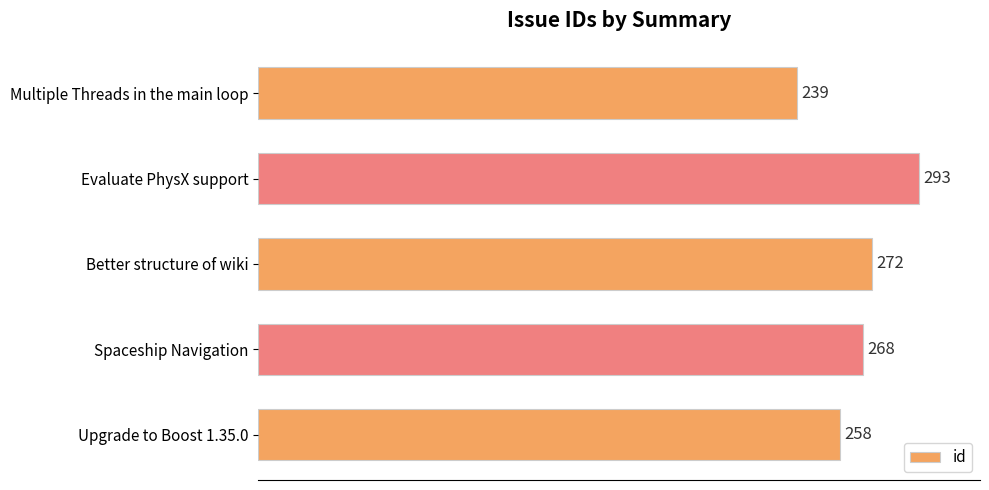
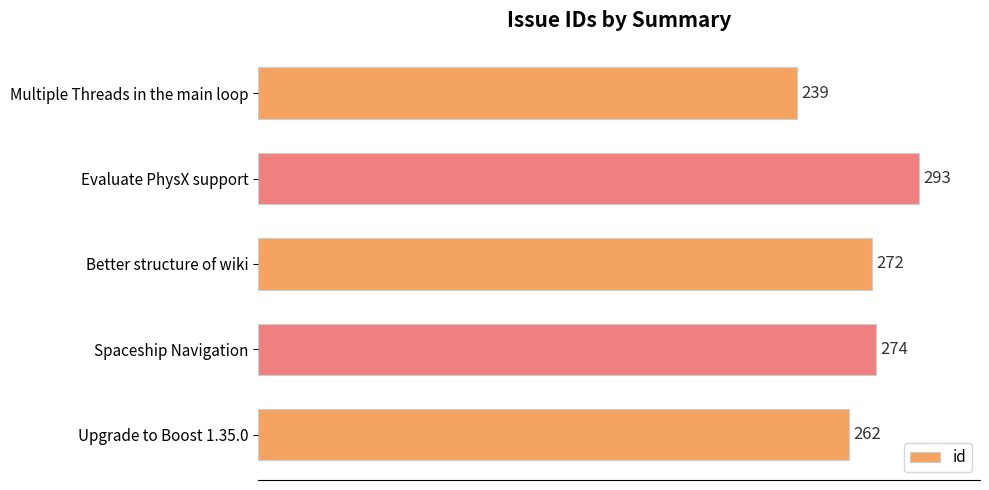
  {
    "Multiple Threads in the main loop": 239,
    "Evaluate PhysX support": 293,
    "Better structure of wiki": 272,
-   "Spaceship Navigation": 268,
-   "Upgrade to Boost 1.35.0": 258
+   "Spaceship Navigation": 274,
+   "Upgrade to Boost 1.35.0": 262
  }
